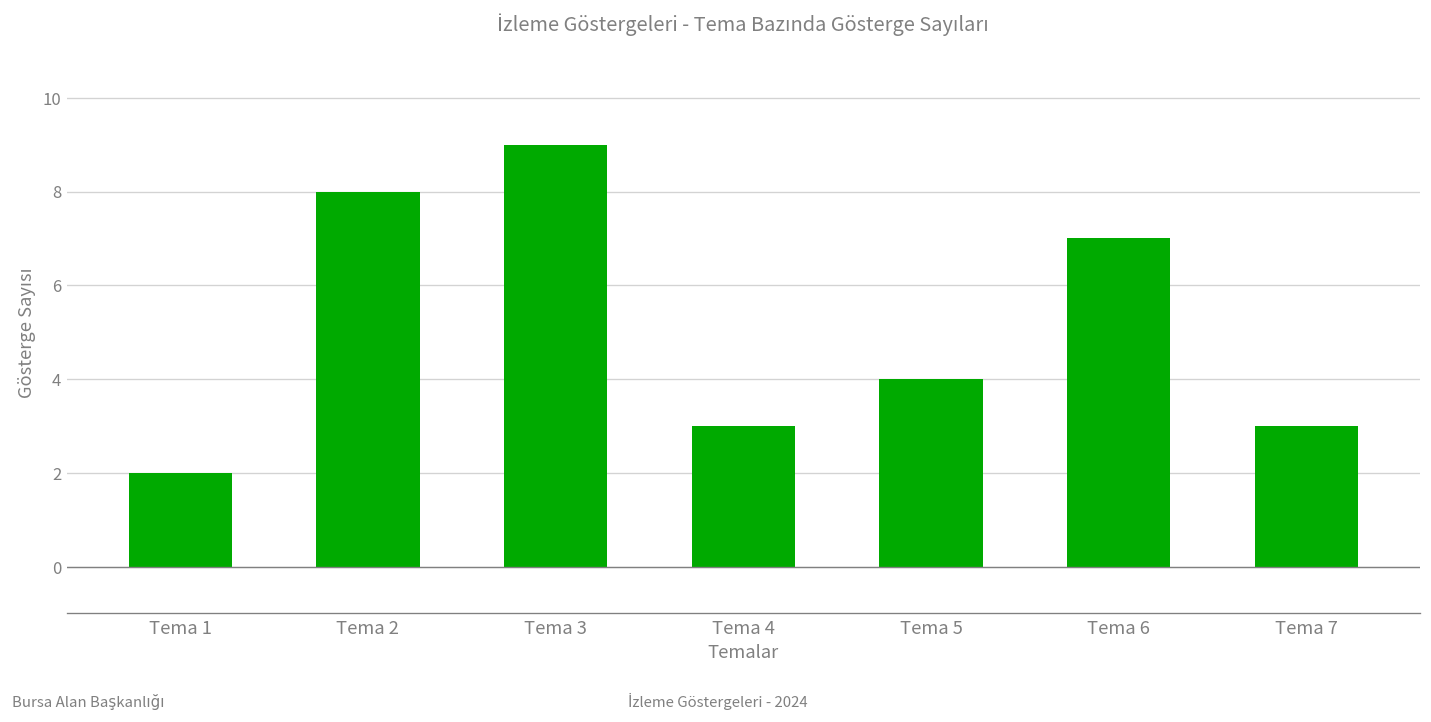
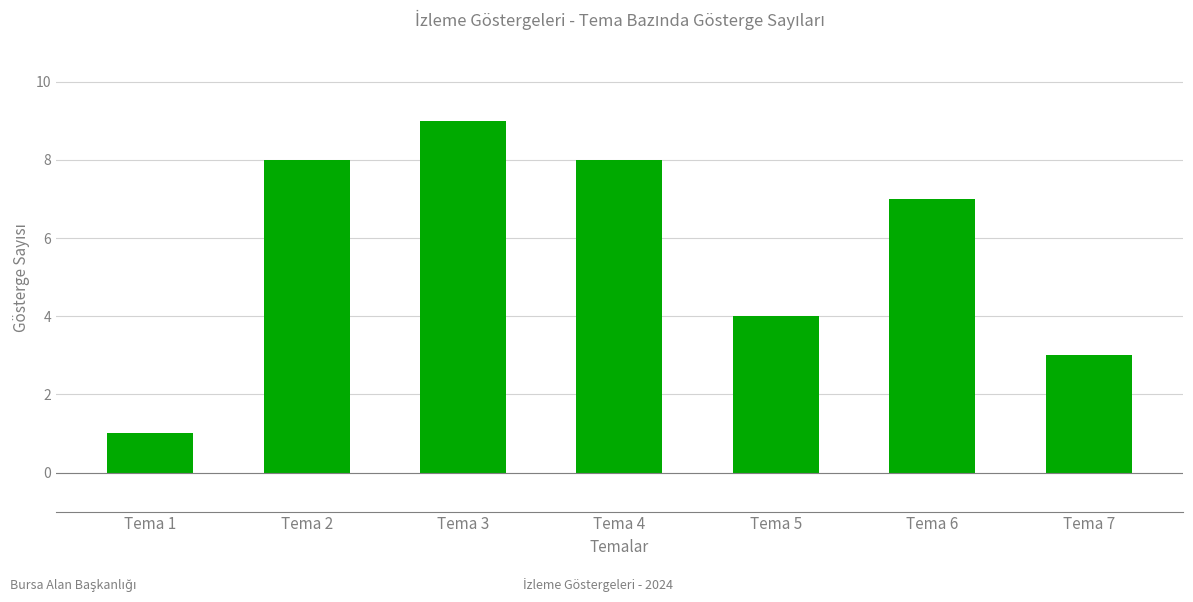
  {
-   "Tema 1": 2,
+   "Tema 1": 1,
    "Tema 2": 8,
    "Tema 3": 9,
-   "Tema 4": 3,
+   "Tema 4": 8,
    "Tema 5": 4,
    "Tema 6": 7,
    "Tema 7": 3
  }
